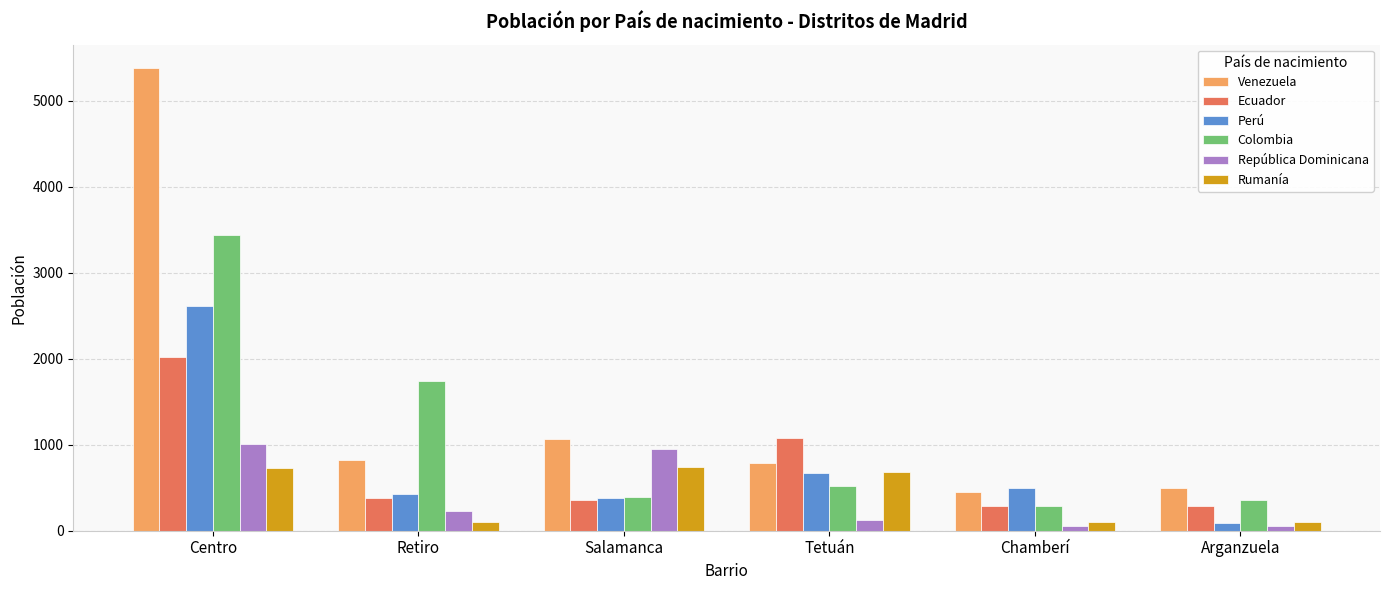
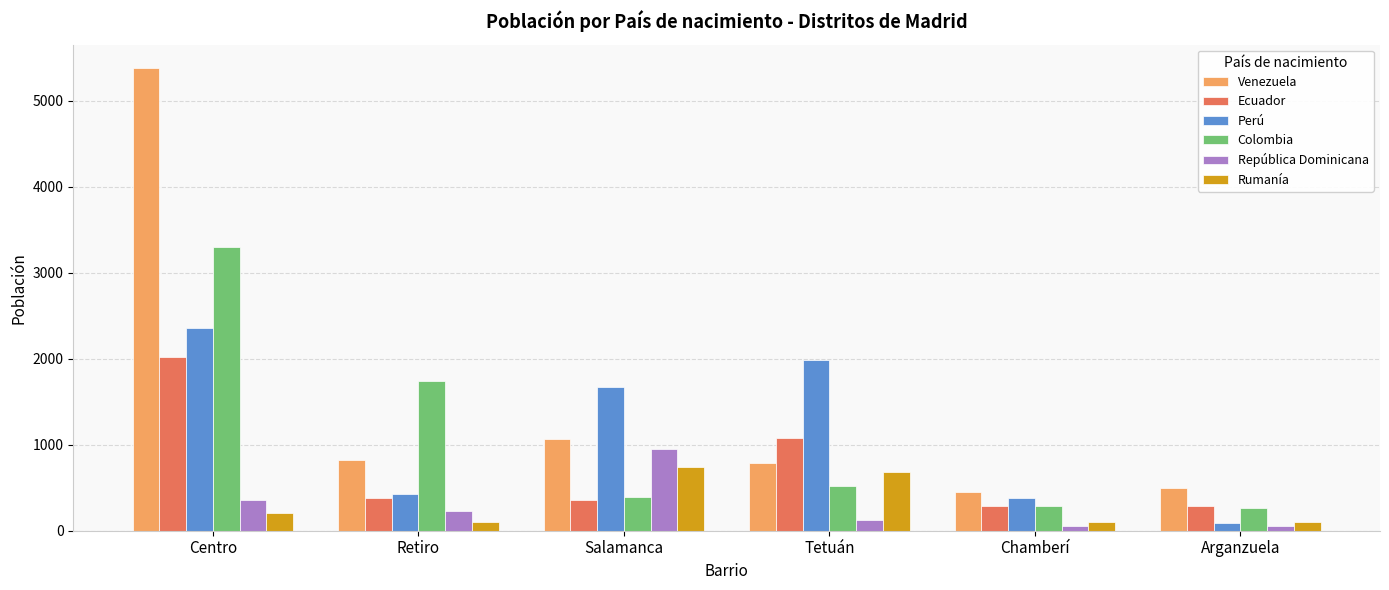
  {
    "Perú": {
-     "Centro": 2600,
+     "Centro": 2400,
      "Retiro": 400,
-     "Salamanca": 400,
-     "Tetuán": 700,
-     "Chamberí": 500,
+     "Salamanca": 1700,
+     "Tetuán": 2000,
+     "Chamberí": 400,
      "Arganzuela": 100
    },
    "Colombia": {
-     "Centro": 3400,
+     "Centro": 3300,
      "Retiro": 1700,
      "Salamanca": 400,
      "Tetuán": 500,
      "Chamberí": 300,
-     "Arganzuela": 400
+     "Arganzuela": 300
    },
    "República Dominicana": {
-     "Centro": 1000,
+     "Centro": 400,
      "Retiro": 200,
      "Salamanca": 900,
      "Tetuán": 100,
      "Chamberí": 100,
      "Arganzuela": 100
    },
    "Rumanía": {
-     "Centro": 700,
+     "Centro": 200,
      "Retiro": 100,
      "Salamanca": 700,
      "Tetuán": 700,
      "Chamberí": 100,
      "Arganzuela": 100
    }
  }
